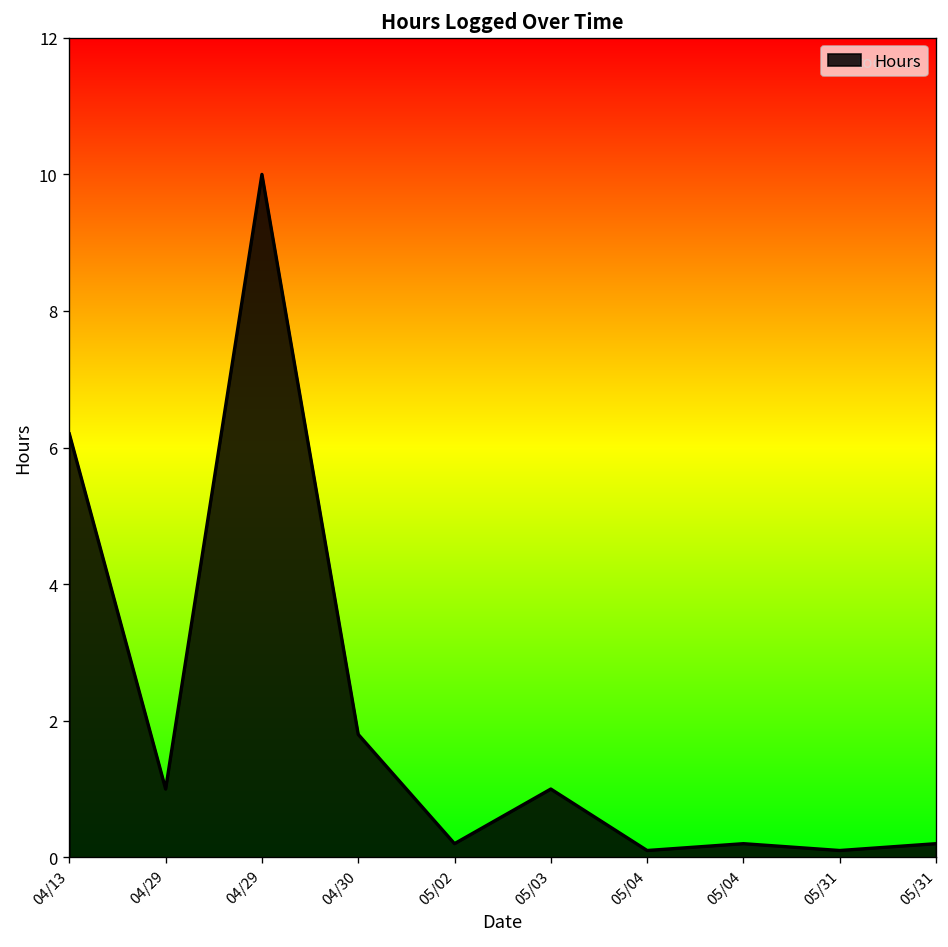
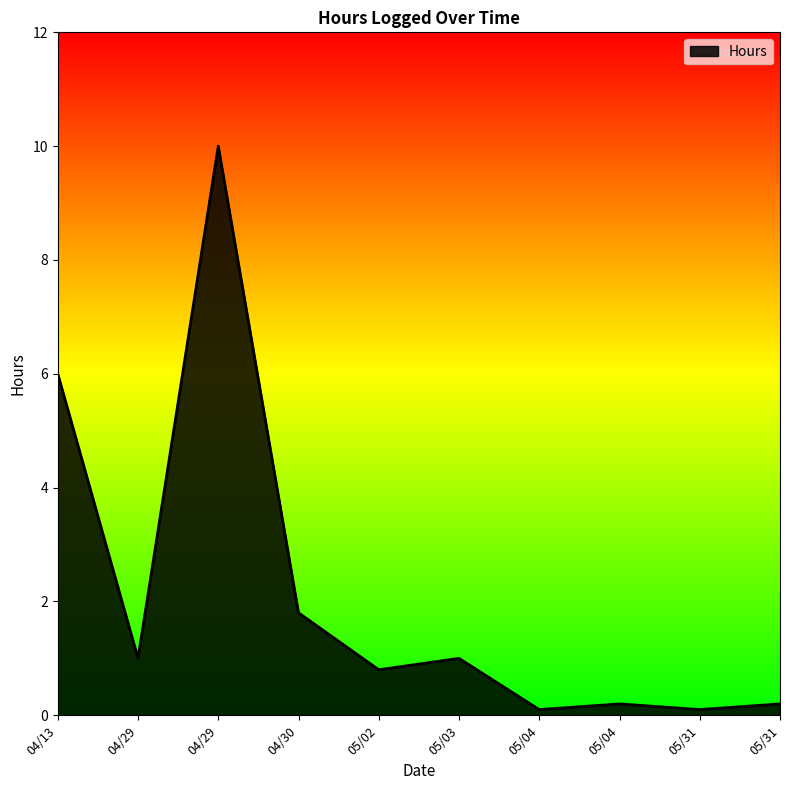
  {
-   "04/13": 6.2,
+   "04/13": 6.0,
    "04/30": 1.8,
-   "05/02": 0.2,
+   "05/02": 0.8,
    "05/03": 1.0
  }
